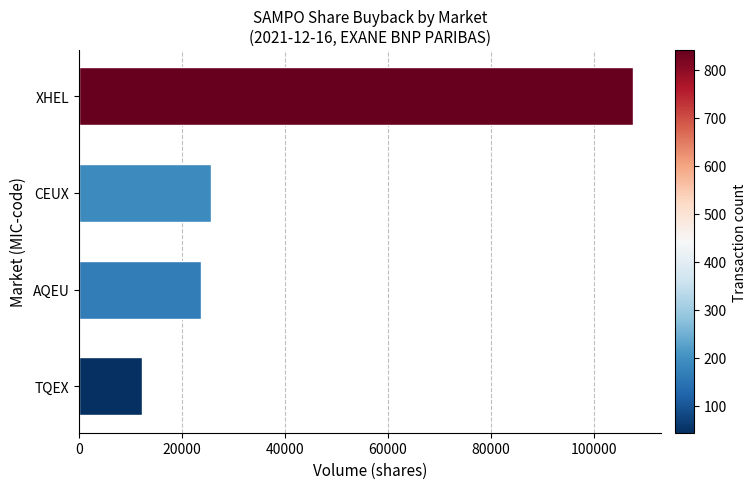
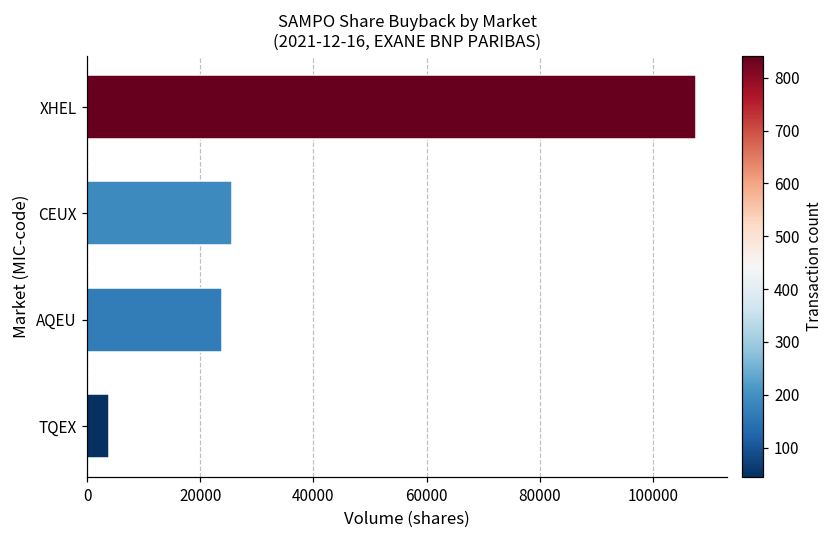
  {
    "XHEL": 108000,
    "CEUX": 26000,
    "AQEU": 24000,
-   "TQEX": 12000
+   "TQEX": 4000
  }
